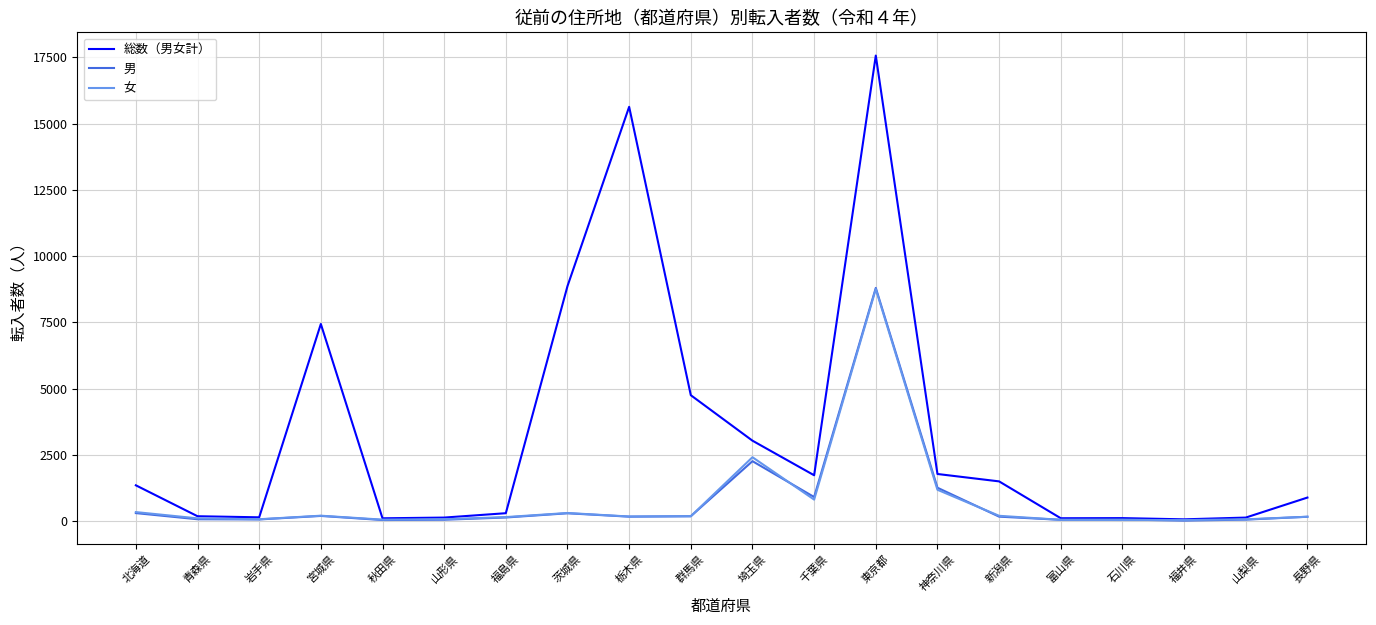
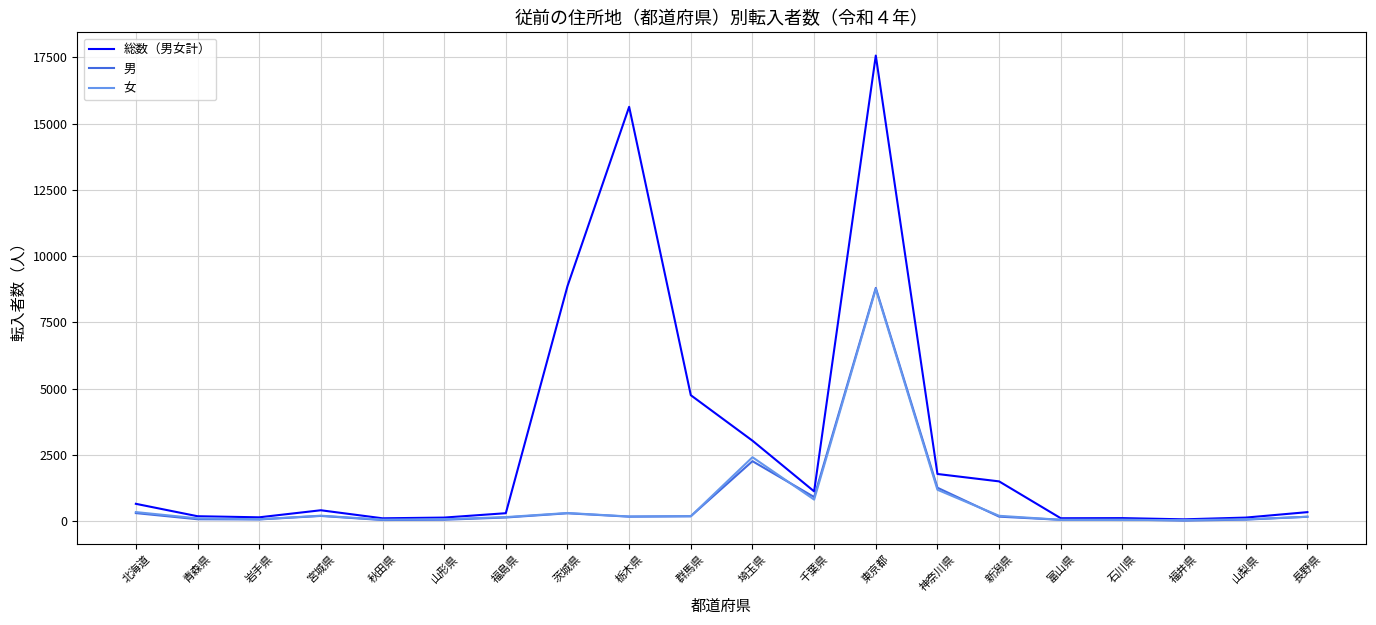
  {
    "総数（男女計）": {
-     "北海道": 1400,
-     "宮城県": 7400,
+     "北海道": 700,
+     "宮城県": 400,
      "福島県": 300,
      "茨城県": 8900,
      "栃木県": 15600,
      "群馬県": 4800,
      "埼玉県": 3000,
-     "千葉県": 1700,
+     "千葉県": 1100,
      "東京都": 17600,
      "神奈川県": 1800,
      "新潟県": 1500,
-     "長野県": 900
+     "長野県": 300
    }
  }
